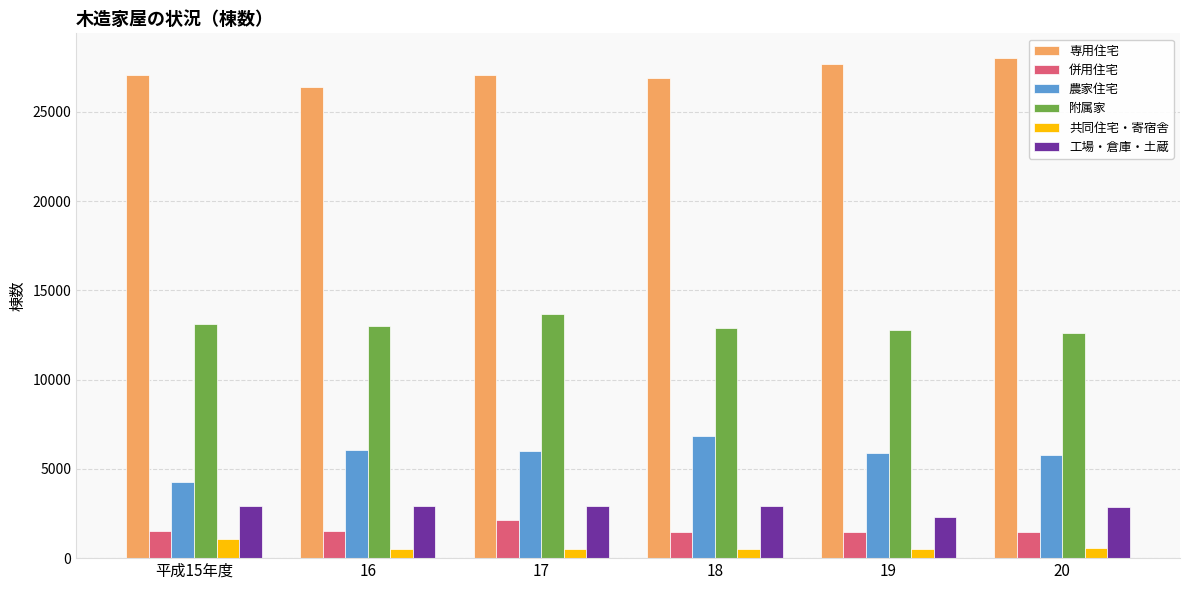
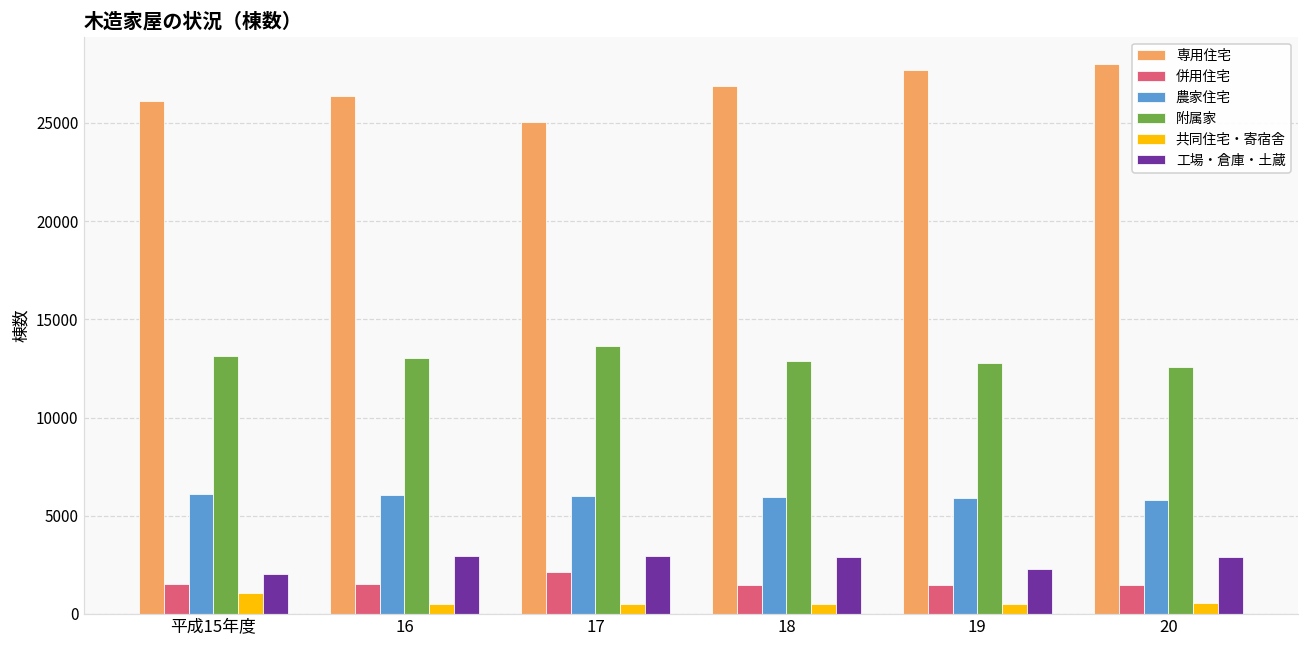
  {
    "専用住宅": {
-     "平成15年度": 27100,
+     "平成15年度": 26100,
      "16": 26400,
-     "17": 27100,
+     "17": 25000,
      "18": 26900,
      "19": 27700,
      "20": 28000
    },
    "併用住宅": {
      "平成15年度": 1500,
      "16": 1500,
      "17": 2100,
      "18": 1500,
      "19": 1500,
      "20": 1500
    },
    "農家住宅": {
-     "平成15年度": 4300,
+     "平成15年度": 6100,
      "16": 6100,
      "17": 6000,
-     "18": 6900,
+     "18": 6000,
      "19": 5900,
      "20": 5800
    },
    "附属家": {
      "平成15年度": 13100,
      "16": 13000,
      "17": 13600,
      "18": 12900,
      "19": 12800,
      "20": 12600
    },
    "共同住宅・寄宿舎": {
      "平成15年度": 1100,
      "16": 500,
      "17": 500,
      "18": 500,
      "19": 500,
      "20": 600
    },
    "工場・倉庫・土蔵": {
-     "平成15年度": 2900,
+     "平成15年度": 2000,
      "16": 2900,
      "17": 2900,
      "18": 2900,
      "19": 2300,
      "20": 2900
    }
  }
